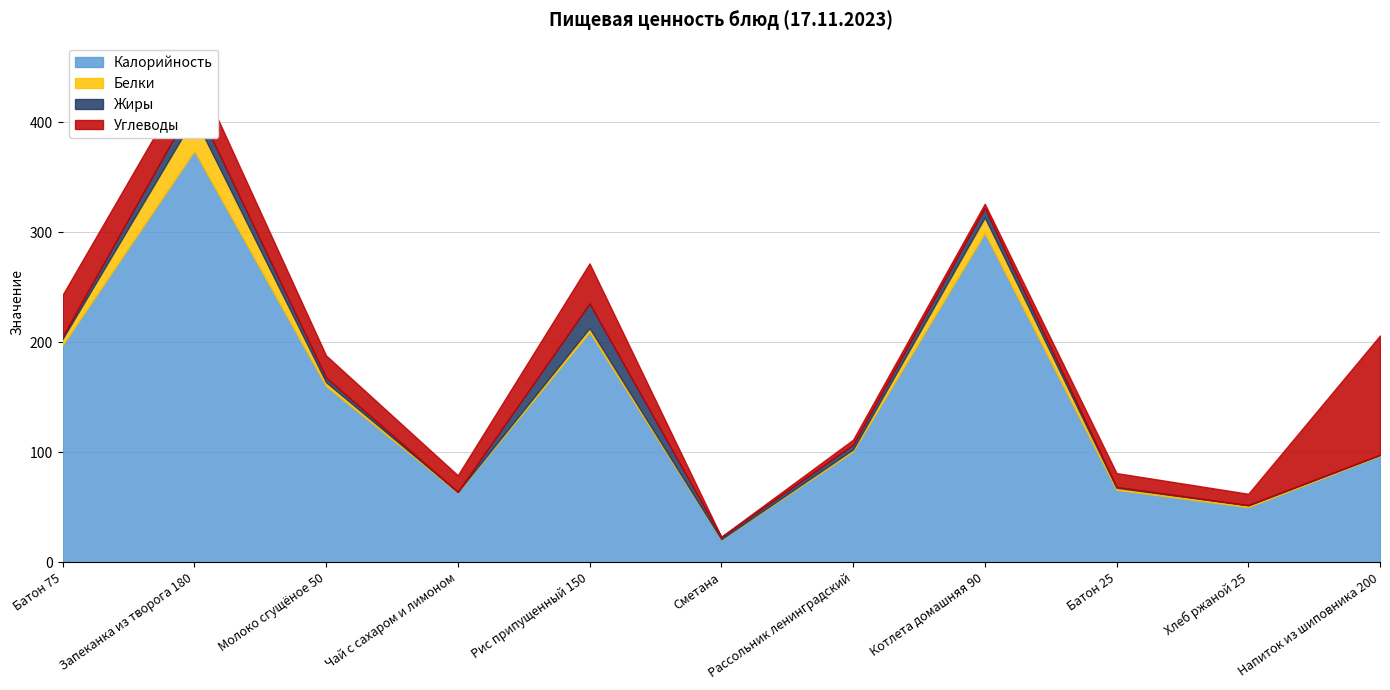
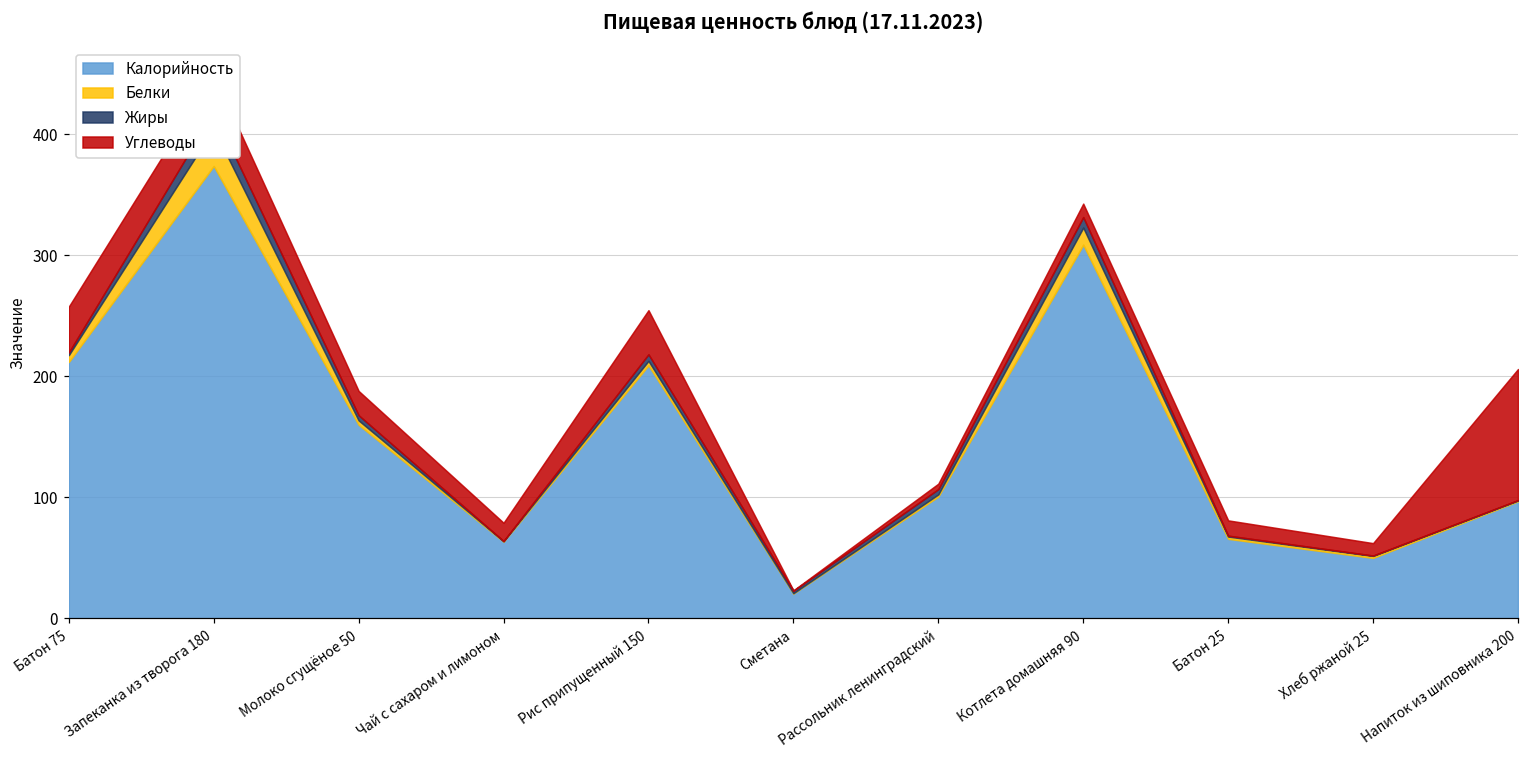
  {
    "Калорийность": {
-     "Батон 75": 197,
+     "Батон 75": 212,
      "Запеканка из творога 180": 374,
      "Молоко сгущёное 50": 160,
      "Рис припущенный 150": 209,
-     "Котлета домашняя 90": 299
+     "Котлета домашняя 90": 309
    },
    "Белки": {
      "Молоко сгущёное 50": 4,
      "Рис припущенный 150": 4,
      "Котлета домашняя 90": 14
    },
    "Жиры": {
      "Молоко сгущёное 50": 4,
-     "Рис припущенный 150": 22,
+     "Рис припущенный 150": 5,
      "Рассольник ленинградский": 4,
      "Котлета домашняя 90": 9
    },
    "Углеводы": {
      "Батон 75": 38,
      "Молоко сгущёное 50": 20,
      "Чай с сахаром и лимоном": 15,
      "Рис припущенный 150": 36,
      "Рассольник ленинградский": 5,
-     "Котлета домашняя 90": 4,
+     "Котлета домашняя 90": 11,
      "Батон 25": 13,
      "Хлеб ржаной 25": 10,
      "Напиток из шиповника 200": 108
    }
  }
